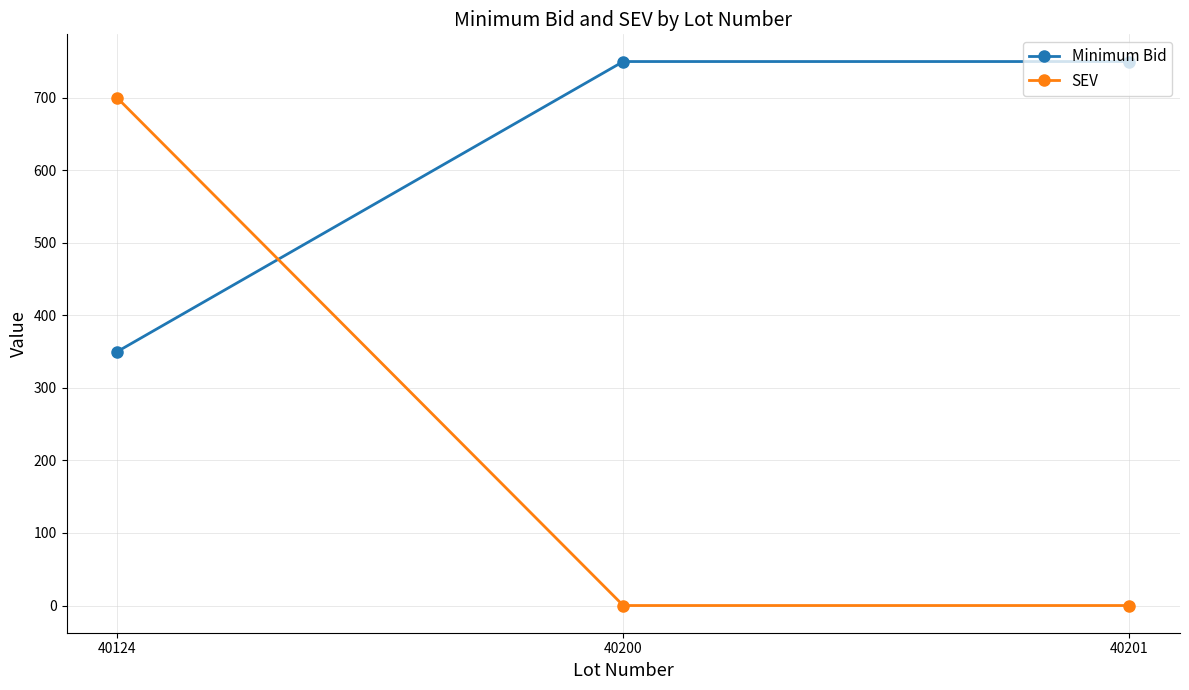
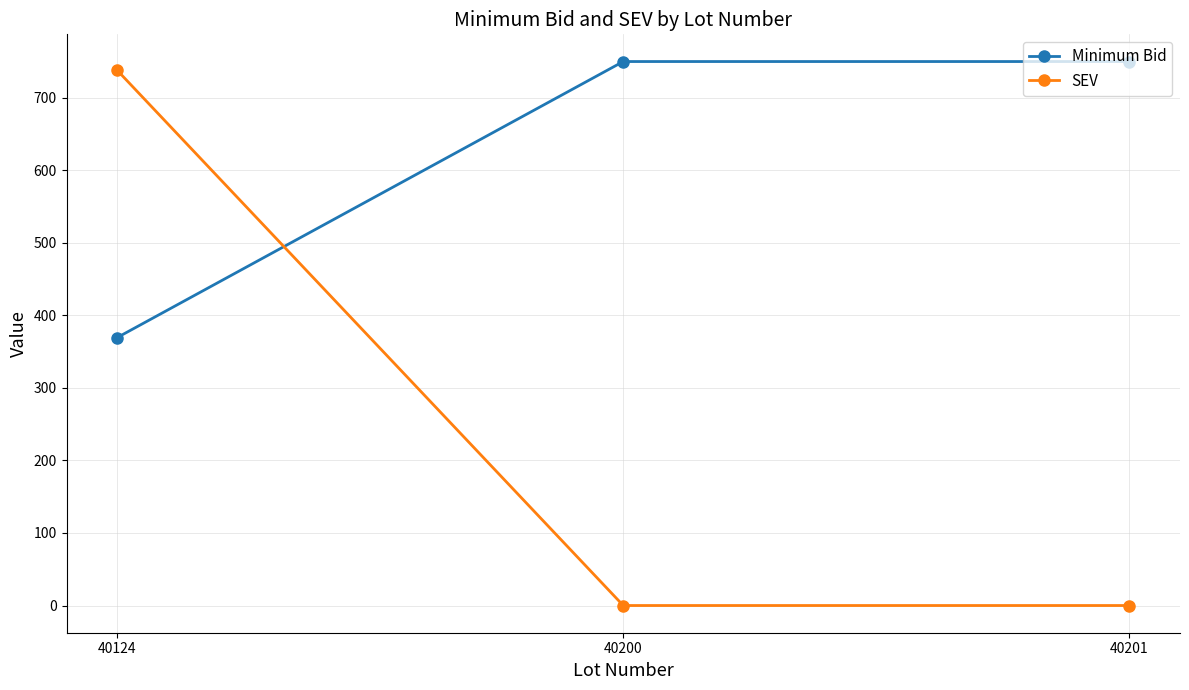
  {
    "Minimum Bid": {
-     "40124": 350,
+     "40124": 370,
      "40200": 750
    },
    "SEV": {
-     "40124": 700,
+     "40124": 740,
      "40200": 0,
      "40201": 0
    }
  }
